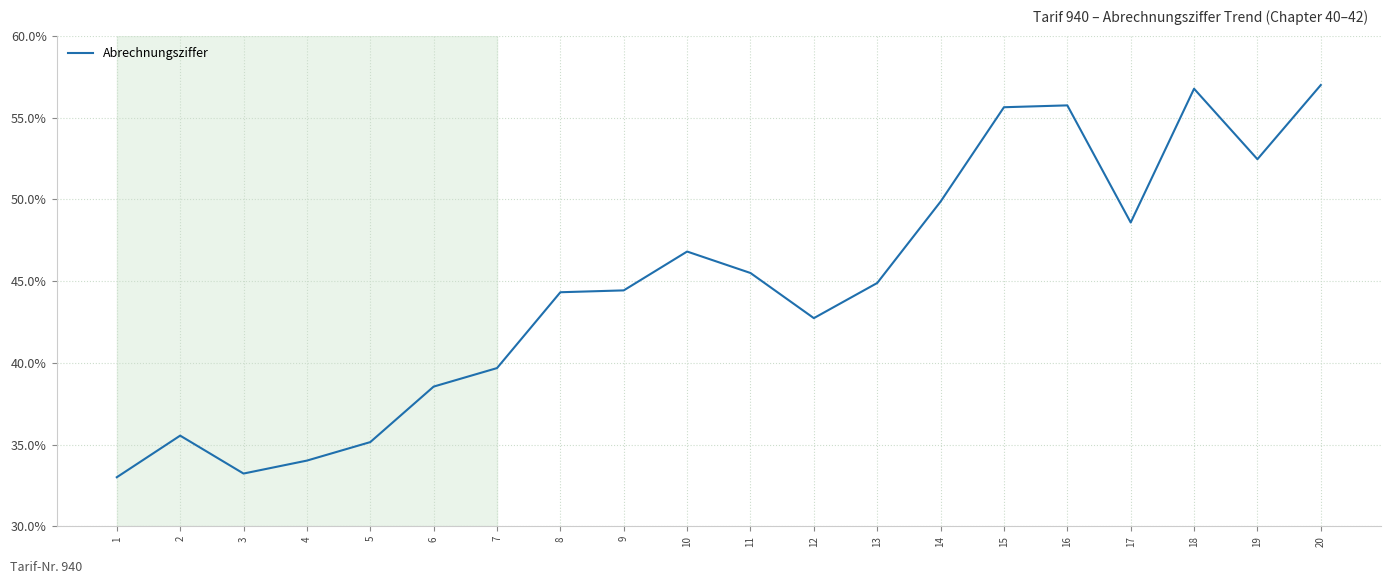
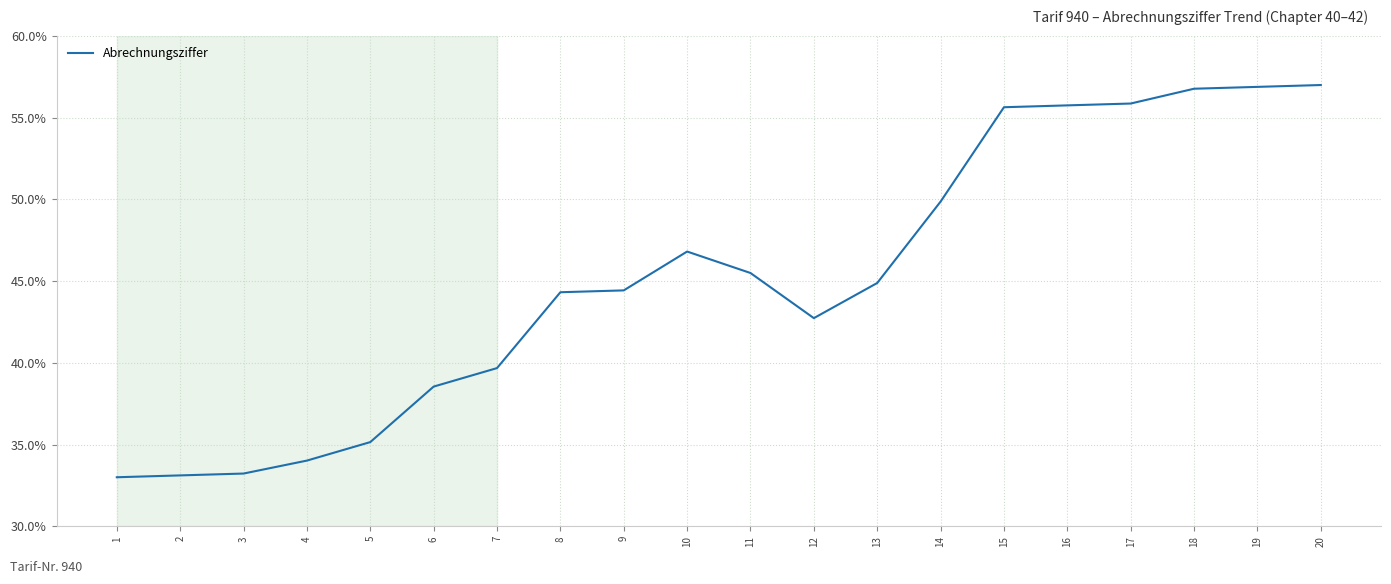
  {
    "1": "33.0%",
-   "2": "35.5%",
+   "2": "33.1%",
    "3": "33.2%",
    "4": "34.0%",
    "5": "35.2%",
    "6": "38.5%",
    "7": "39.7%",
    "8": "44.3%",
    "9": "44.4%",
    "10": "46.8%",
    "11": "45.5%",
    "12": "42.7%",
    "13": "44.9%",
    "14": "49.9%",
    "15": "55.6%",
    "16": "55.8%",
-   "17": "48.6%",
+   "17": "55.9%",
    "18": "56.8%",
-   "19": "52.5%",
+   "19": "56.9%",
    "20": "57.0%"
  }
